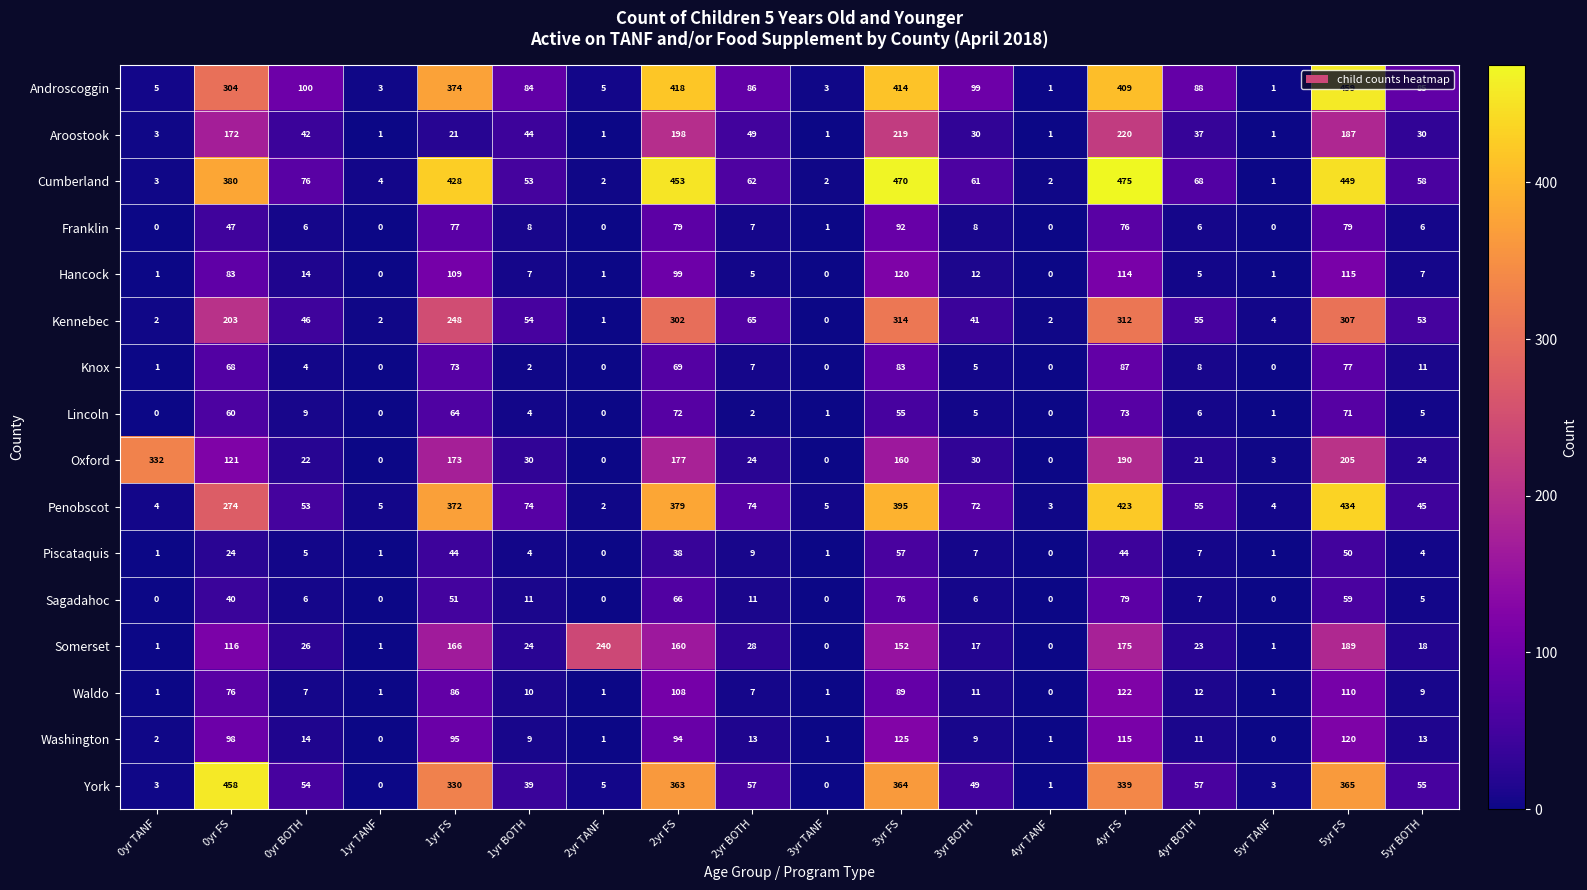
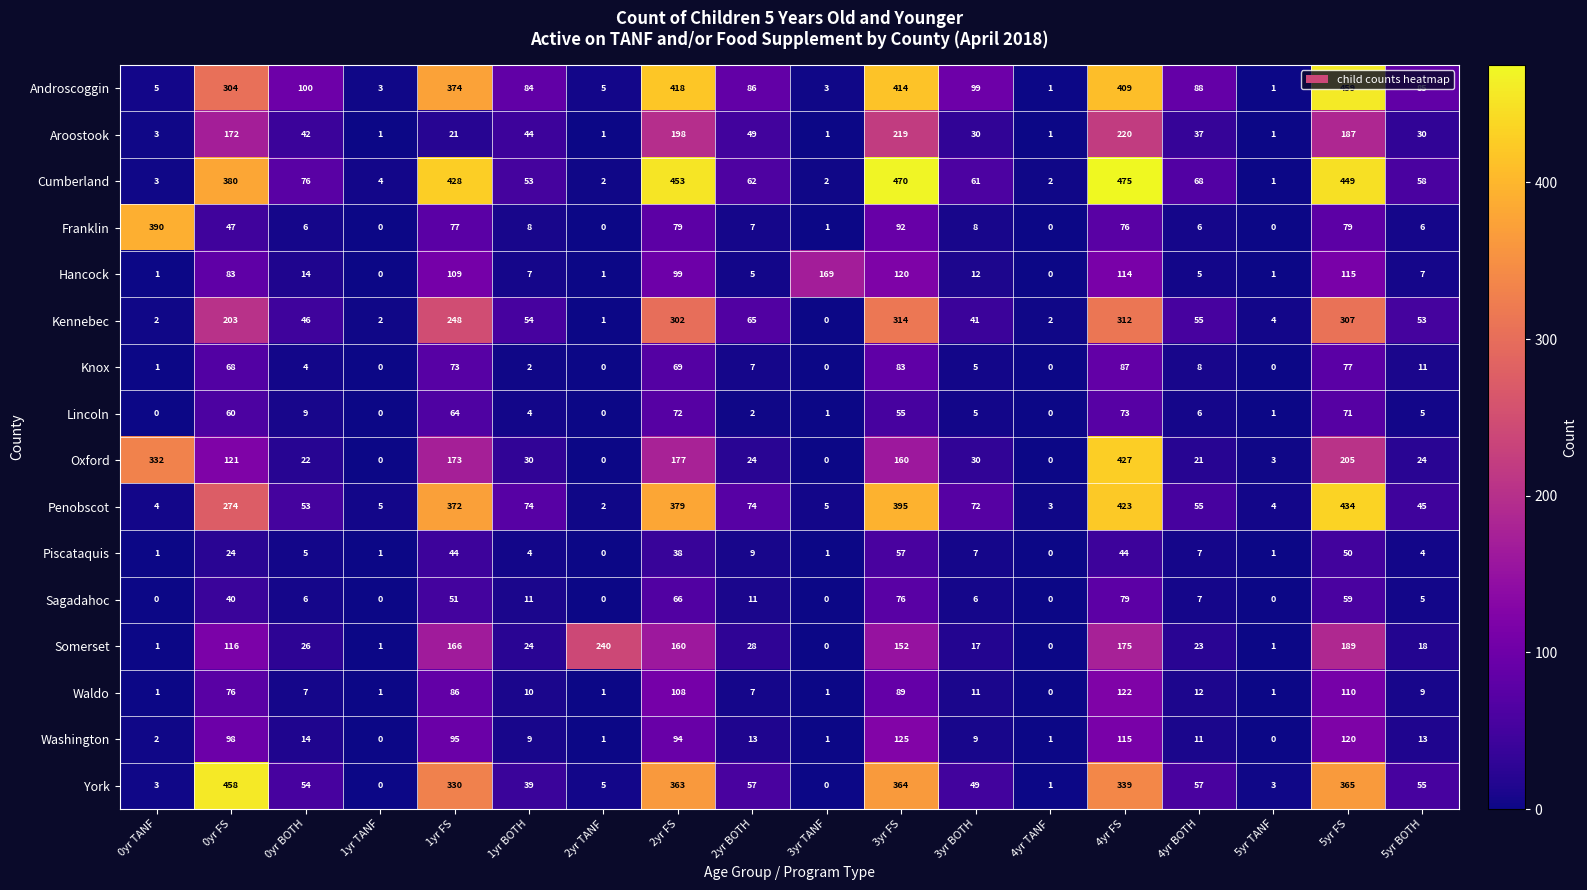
  {
    "Franklin": {
-     "0yr TANF": 0,
+     "0yr TANF": 390,
      "0yr FS": 47,
      "0yr BOTH": 6,
      "1yr TANF": 0,
      "1yr FS": 77,
      "1yr BOTH": 8,
      "2yr TANF": 0,
      "2yr FS": 79,
      "2yr BOTH": 7,
      "3yr TANF": 1,
      "3yr FS": 92,
      "3yr BOTH": 8,
      "4yr TANF": 0,
      "4yr FS": 76,
      "4yr BOTH": 6,
      "5yr TANF": 0,
      "5yr FS": 79,
      "5yr BOTH": 6
    },
    "Hancock": {
      "0yr TANF": 1,
      "0yr FS": 83,
      "0yr BOTH": 14,
      "1yr TANF": 0,
      "1yr FS": 109,
      "1yr BOTH": 7,
      "2yr TANF": 1,
      "2yr FS": 99,
      "2yr BOTH": 5,
-     "3yr TANF": 0,
+     "3yr TANF": 169,
      "3yr FS": 120,
      "3yr BOTH": 12,
      "4yr TANF": 0,
      "4yr FS": 114,
      "4yr BOTH": 5,
      "5yr TANF": 1,
      "5yr FS": 115,
      "5yr BOTH": 7
    },
    "Oxford": {
      "0yr TANF": 332,
      "0yr FS": 121,
      "0yr BOTH": 22,
      "1yr TANF": 0,
      "1yr FS": 173,
      "1yr BOTH": 30,
      "2yr TANF": 0,
      "2yr FS": 177,
      "2yr BOTH": 24,
      "3yr TANF": 0,
      "3yr FS": 160,
      "3yr BOTH": 30,
      "4yr TANF": 0,
-     "4yr FS": 190,
+     "4yr FS": 427,
      "4yr BOTH": 21,
      "5yr TANF": 3,
      "5yr FS": 205,
      "5yr BOTH": 24
    }
  }
